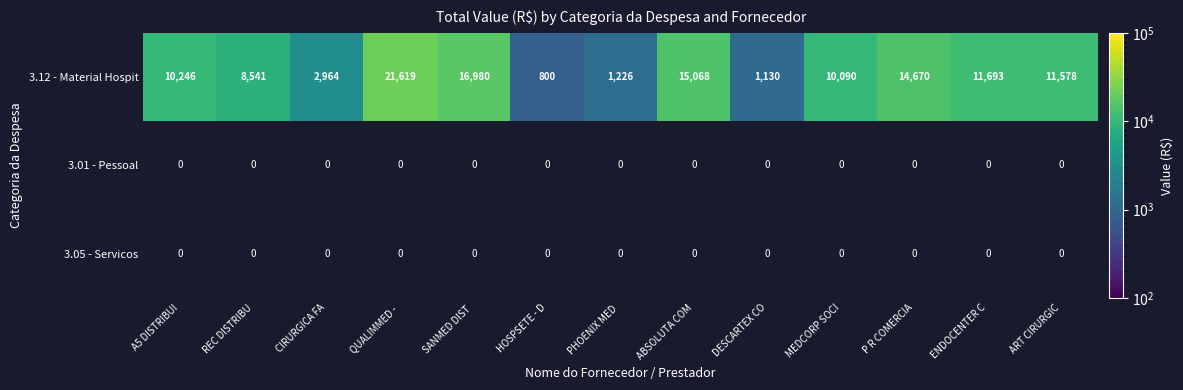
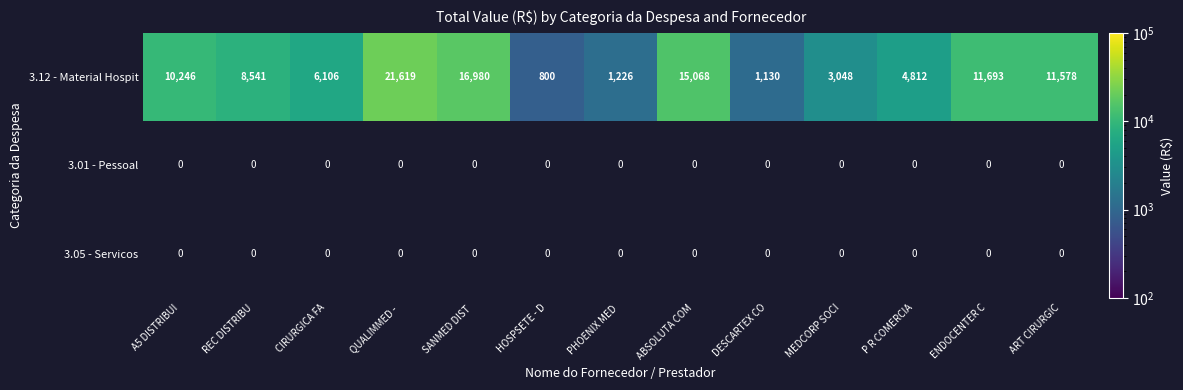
  {
    "3.12 - Material Hospit": {
      "A5 DISTRIBUI": "10,246",
      "REC DISTRIBU": "8,541",
-     "CIRURGICA FA": "2,964",
+     "CIRURGICA FA": "6,106",
      "QUALIMMED -": "21,619",
      "SANMED DIST": "16,980",
      "HOSPSETE - D": "800",
      "PHOENIX MED": "1,226",
      "ABSOLUTA COM": "15,068",
      "DESCARTEX CO": "1,130",
-     "MEDCORP SOCI": "10,090",
-     "P R COMERCIA": "14,670",
+     "MEDCORP SOCI": "3,048",
+     "P R COMERCIA": "4,812",
      "ENDOCENTER C": "11,693",
      "ART CIRURGIC": "11,578"
    }
  }
